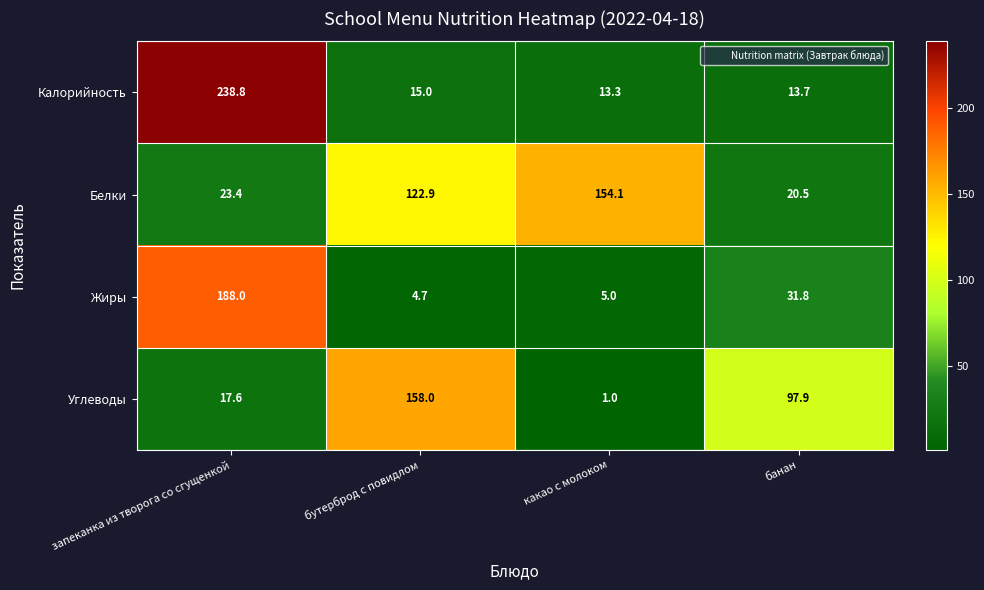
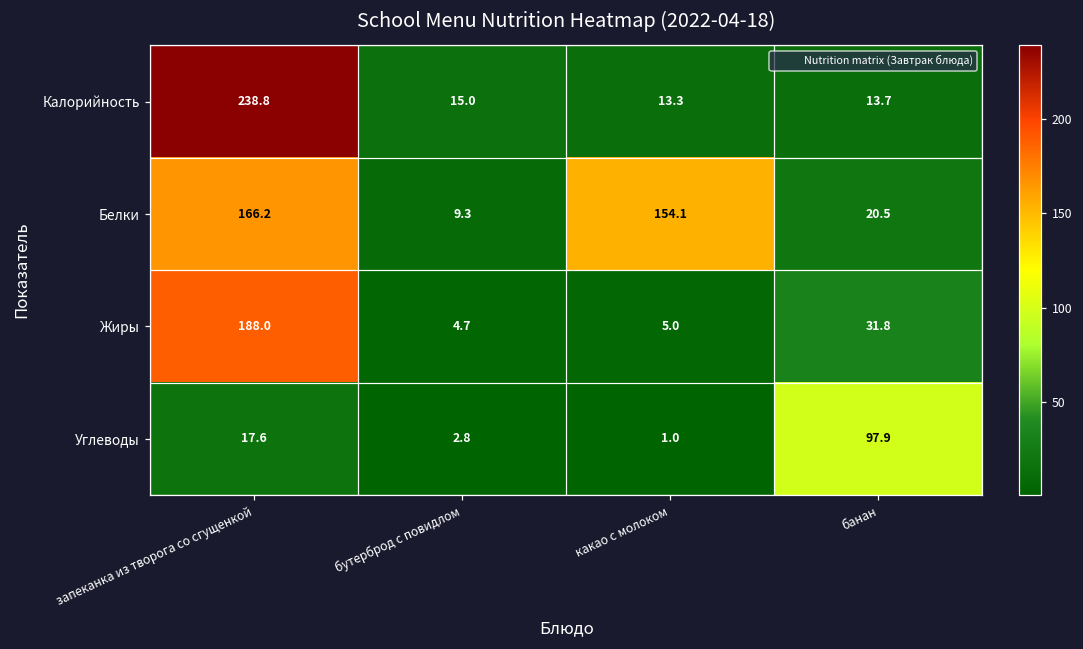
  {
    "Калорийность": {
      "запеканка из творога со сгущенкой": 238.8,
      "бутерброд с повидлом": 15.0,
      "какао с молоком": 13.3,
      "банан": 13.7
    },
    "Белки": {
-     "запеканка из творога со сгущенкой": 23.4,
-     "бутерброд с повидлом": 122.9,
+     "запеканка из творога со сгущенкой": 166.2,
+     "бутерброд с повидлом": 9.3,
      "какао с молоком": 154.1,
      "банан": 20.5
    },
    "Жиры": {
      "запеканка из творога со сгущенкой": 188.0,
      "бутерброд с повидлом": 4.7,
      "какао с молоком": 5.0,
      "банан": 31.8
    },
    "Углеводы": {
      "запеканка из творога со сгущенкой": 17.6,
-     "бутерброд с повидлом": 158.0,
+     "бутерброд с повидлом": 2.8,
      "какао с молоком": 1.0,
      "банан": 97.9
    }
  }
